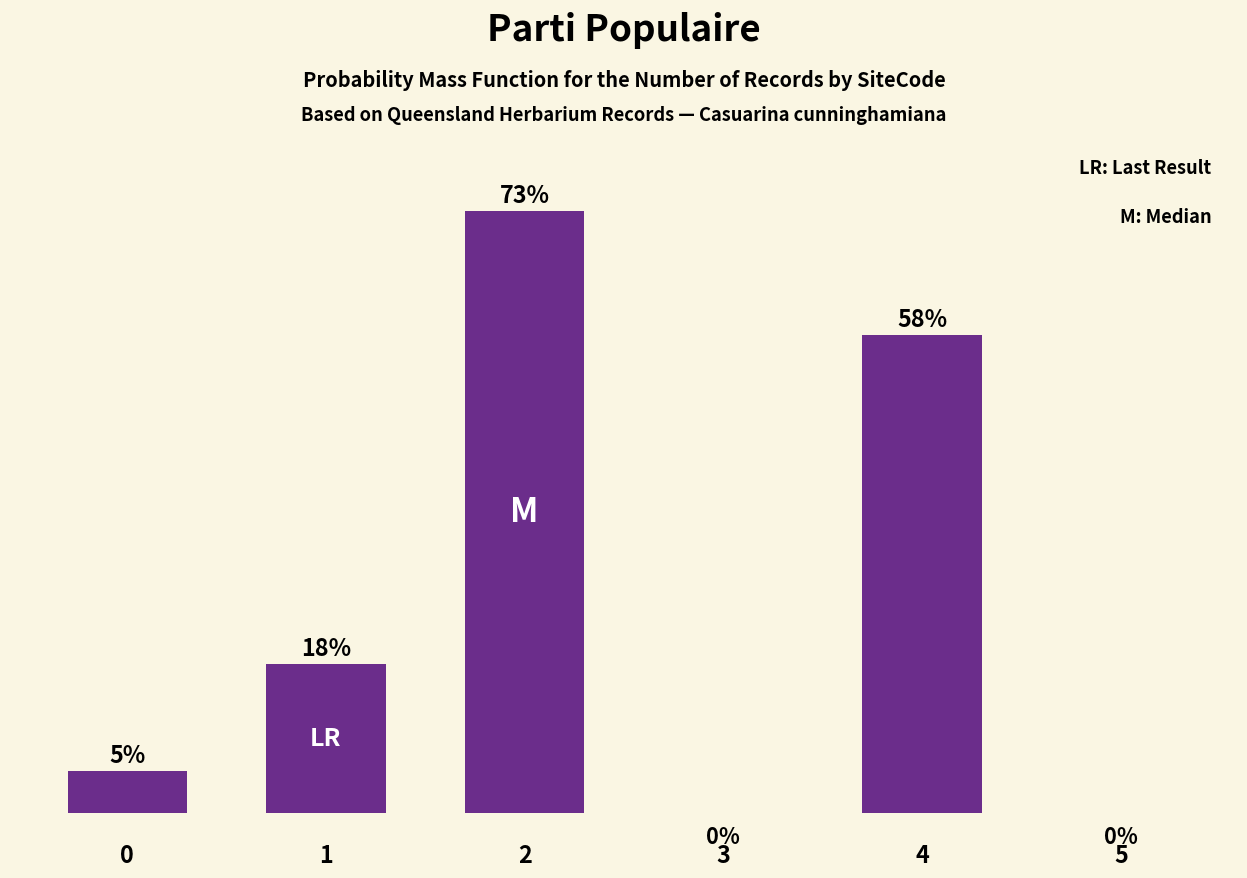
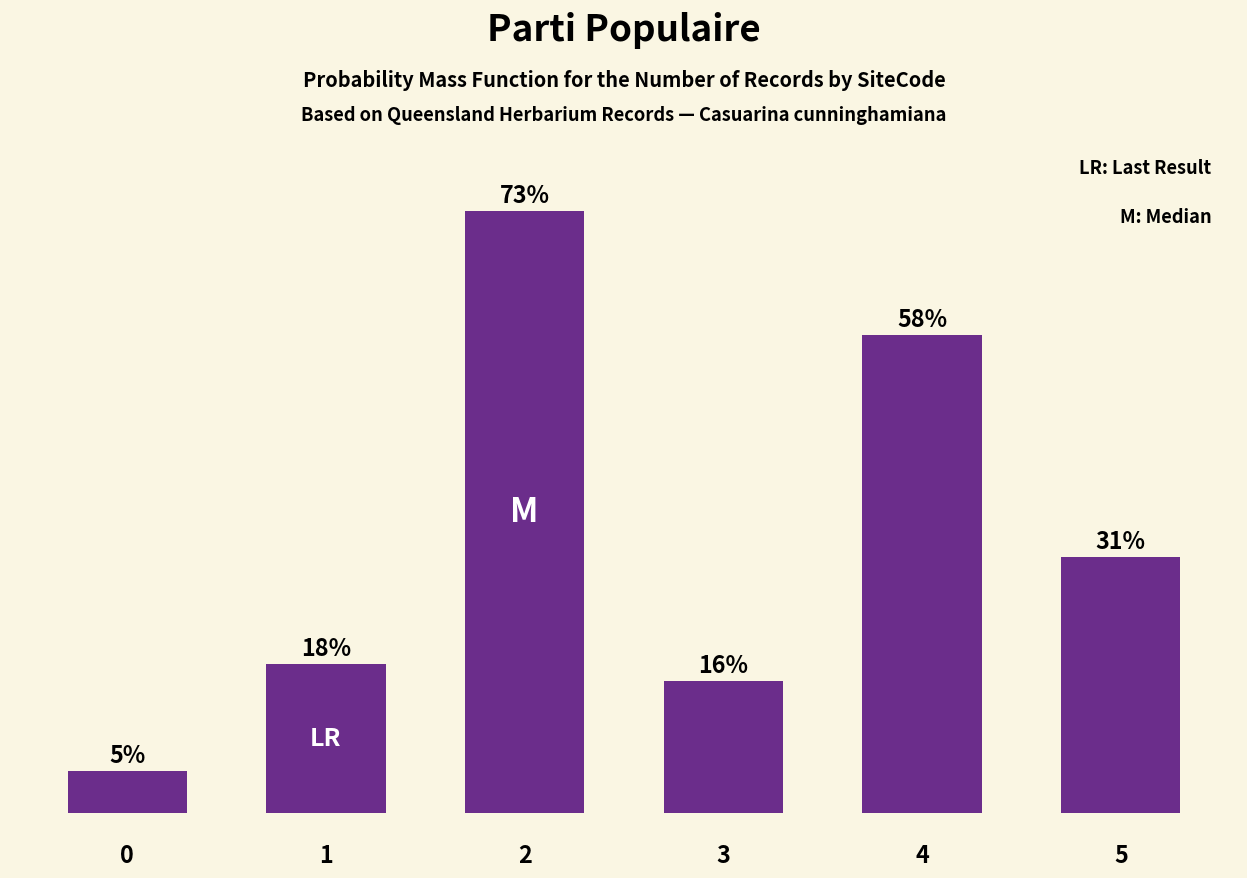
  {
    "0": "5%",
    "1": "18%",
    "2": "73%",
-   "3": "0%",
+   "3": "16%",
    "4": "58%",
-   "5": "0%"
+   "5": "31%"
  }
